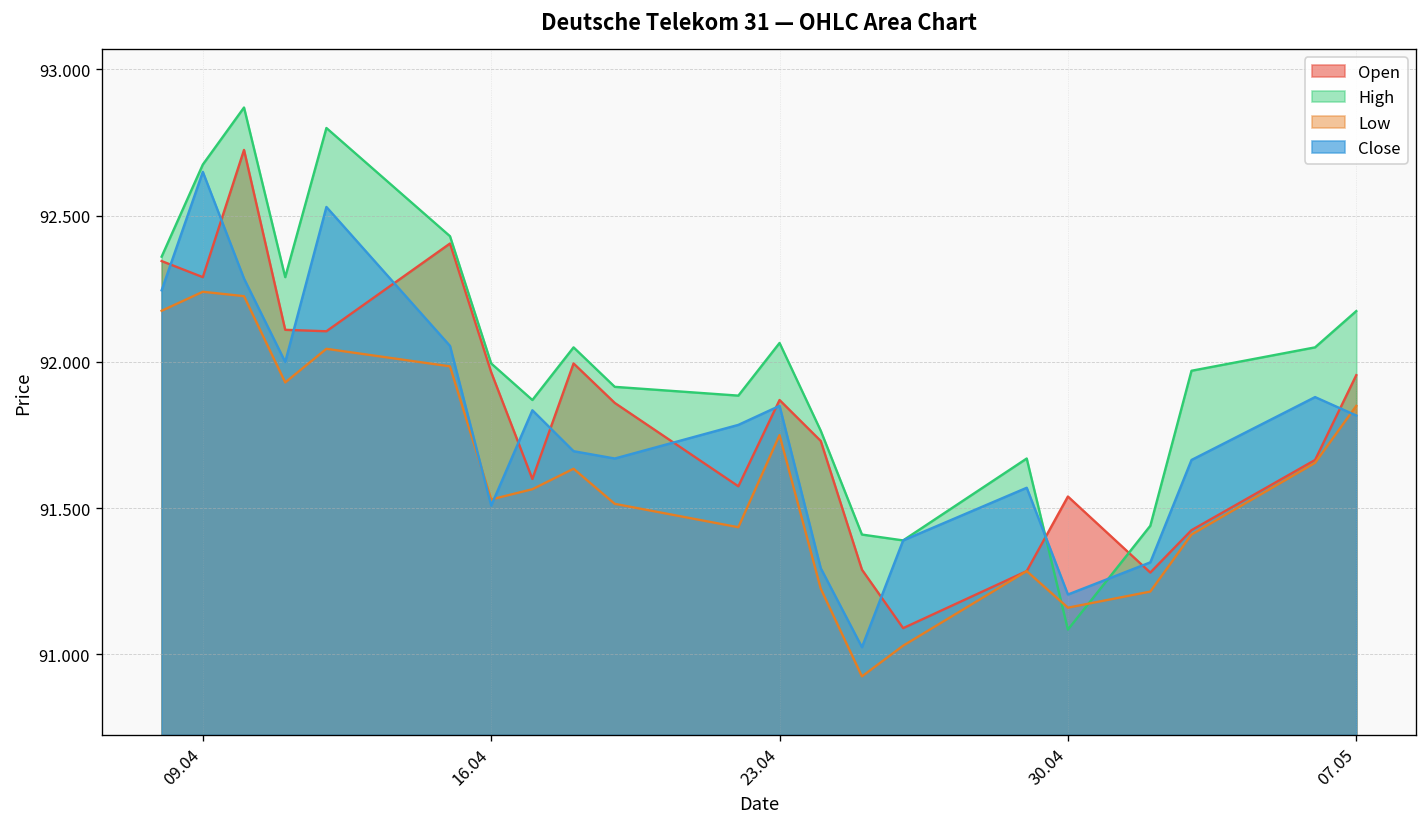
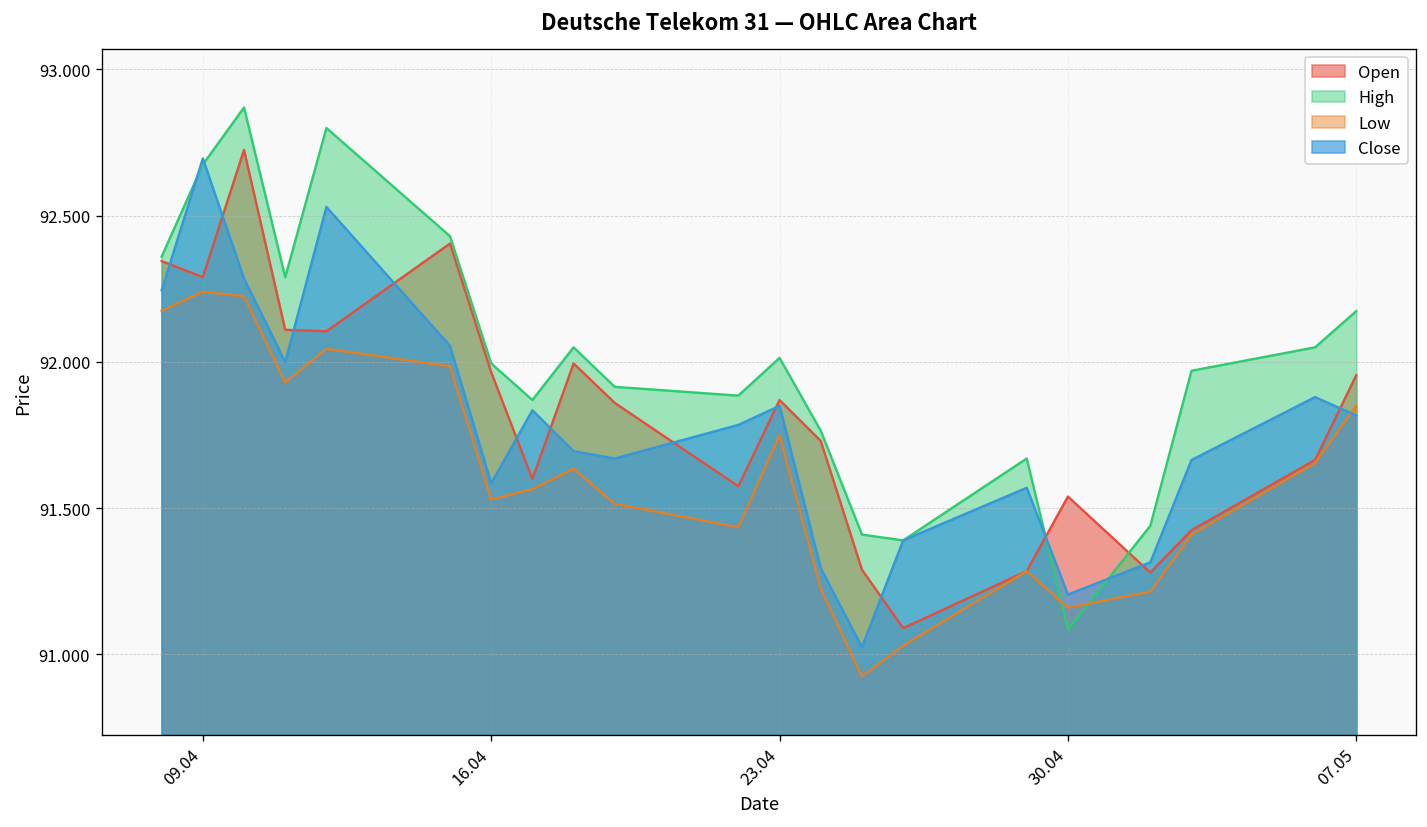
  {
    "High": {
      "09.04": 92.68,
      "16.04": 92.00,
-     "23.04": 92.07,
+     "23.04": 92.01,
      "30.04": 91.09,
      "07.05": 92.17
    },
    "Close": {
-     "09.04": 92.65,
-     "16.04": 91.51,
+     "09.04": 92.70,
+     "16.04": 91.59,
      "23.04": 91.85,
      "30.04": 91.21,
      "07.05": 91.82
    }
  }
